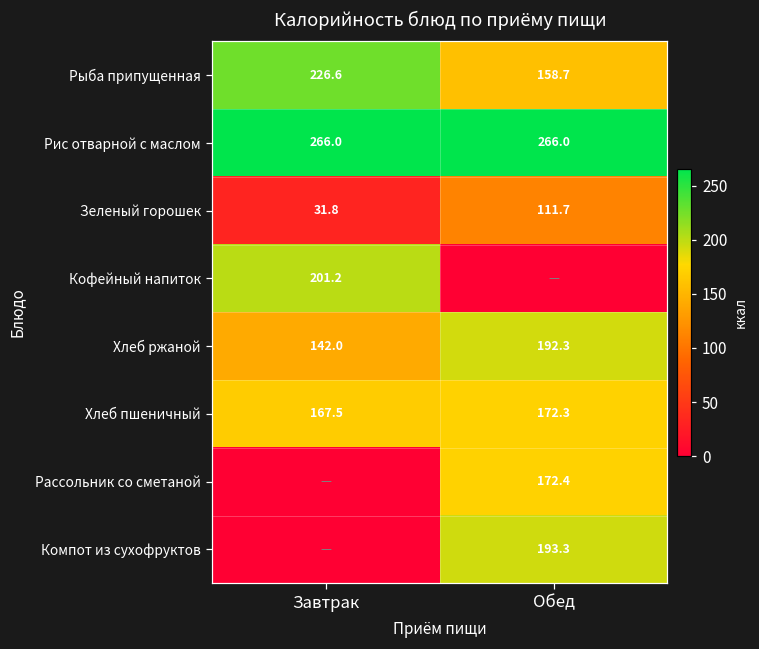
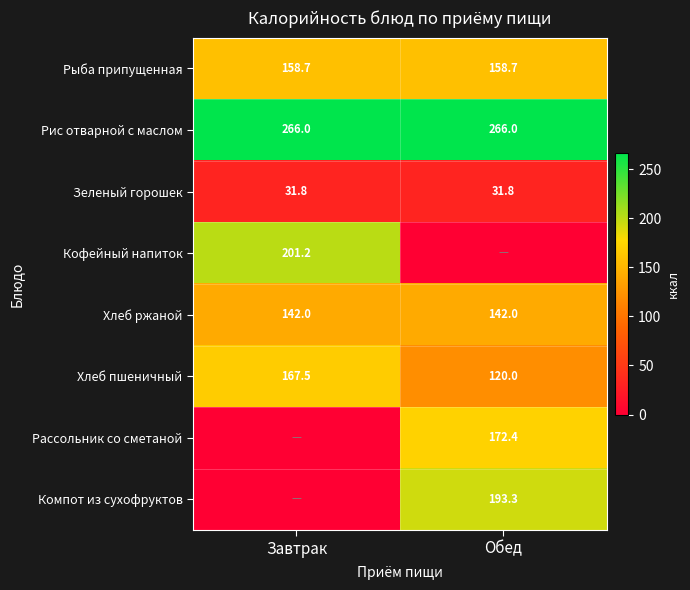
  {
    "Рыба припущенная": {
-     "Завтрак": 226.6,
+     "Завтрак": 158.7,
      "Обед": 158.7
    },
    "Рис отварной с маслом": {
      "Завтрак": 266.0,
      "Обед": 266.0
    },
    "Зеленый горошек": {
      "Завтрак": 31.8,
-     "Обед": 111.7
+     "Обед": 31.8
    },
    "Кофейный напиток": {
      "Завтрак": 201.2
    },
    "Хлеб ржаной": {
      "Завтрак": 142.0,
-     "Обед": 192.3
+     "Обед": 142.0
    },
    "Хлеб пшеничный": {
      "Завтрак": 167.5,
-     "Обед": 172.3
+     "Обед": 120.0
    },
    "Рассольник со сметаной": {
      "Обед": 172.4
    },
    "Компот из сухофруктов": {
      "Обед": 193.3
    }
  }
